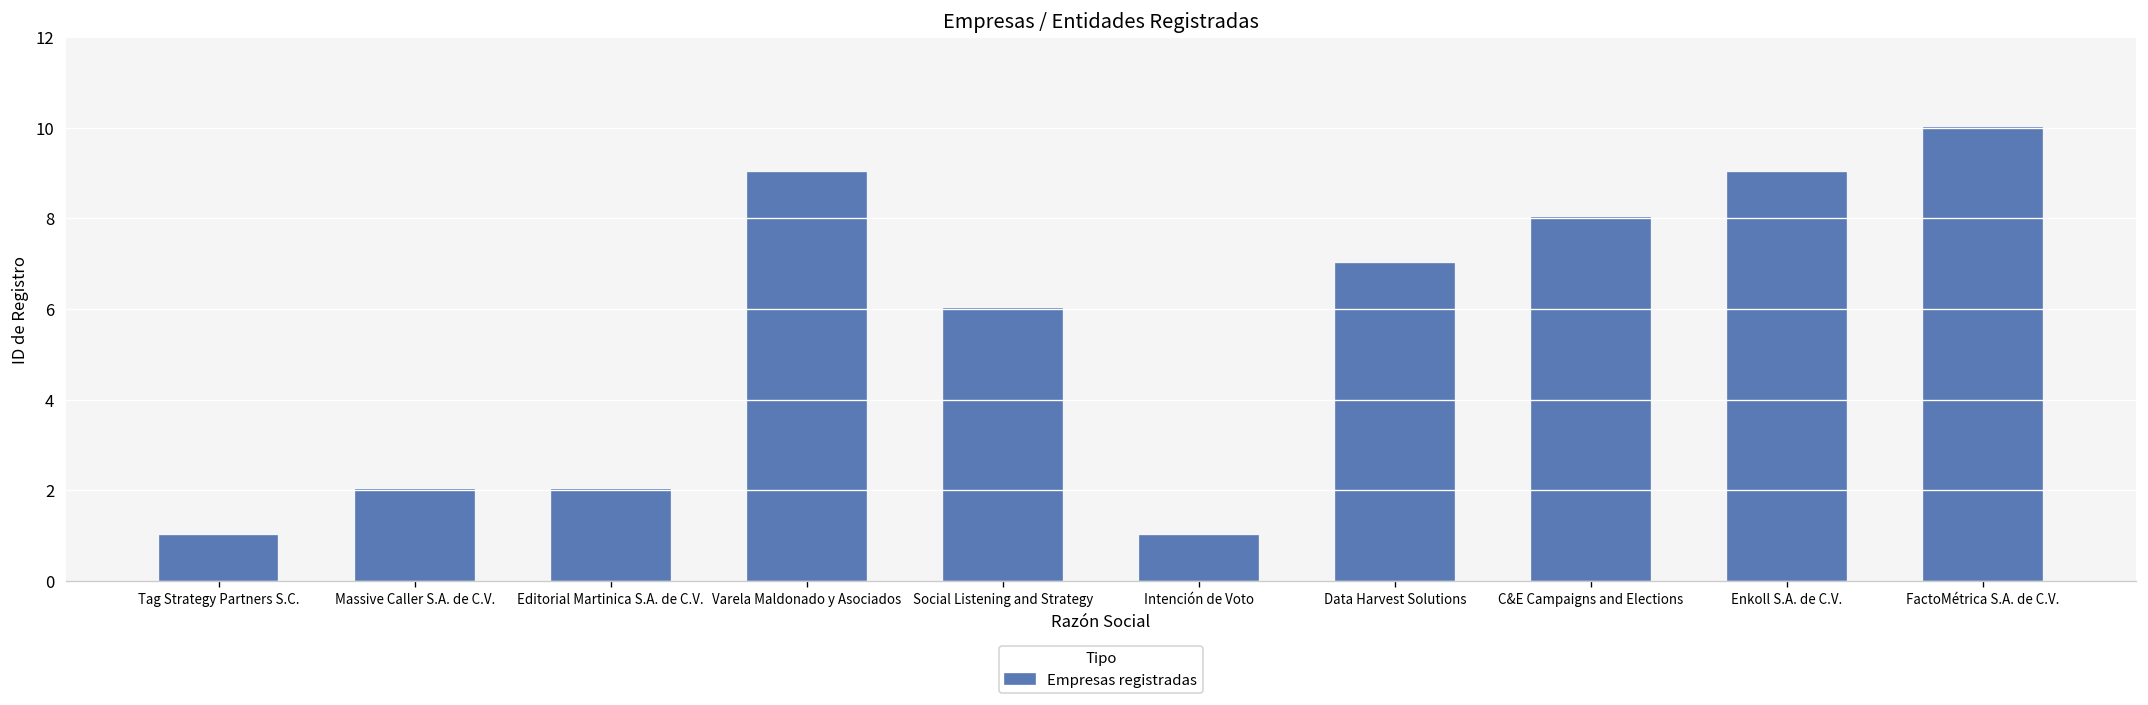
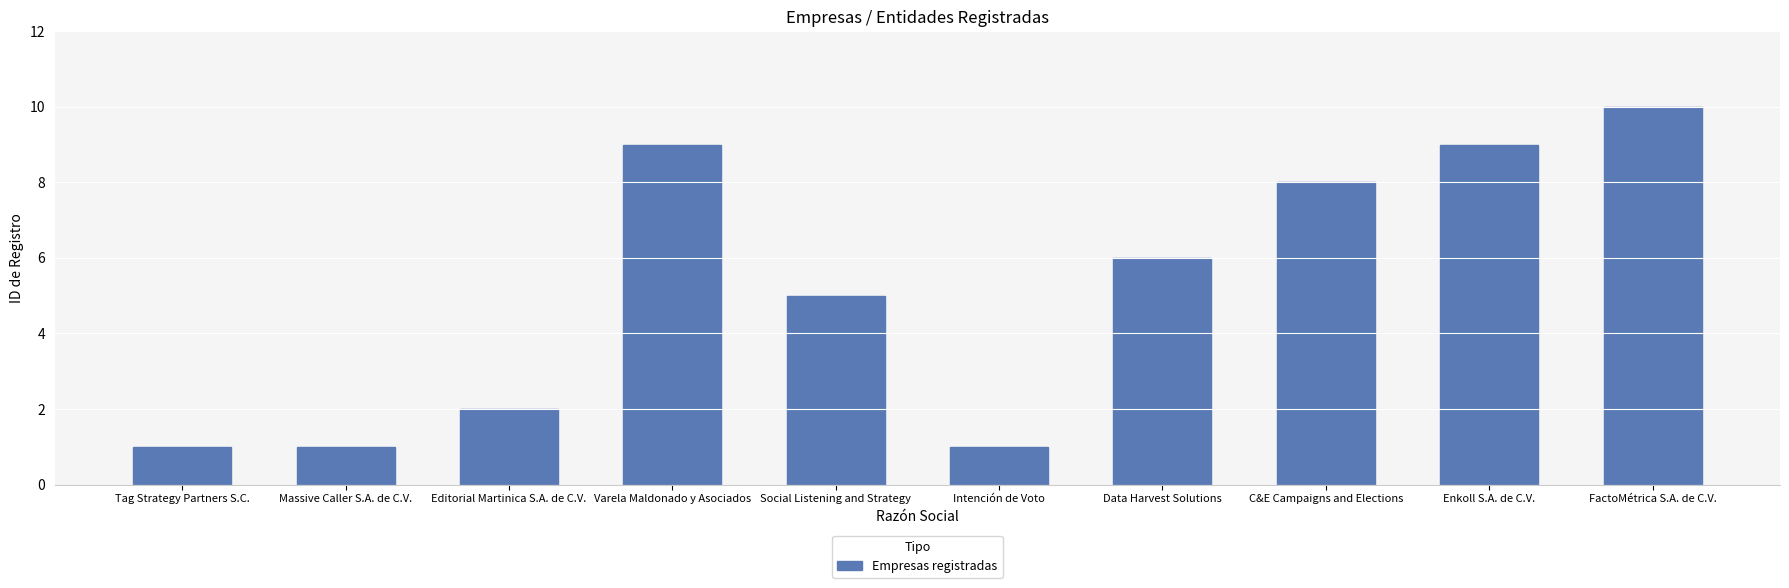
  {
    "Tag Strategy Partners S.C.": 1,
-   "Massive Caller S.A. de C.V.": 2,
+   "Massive Caller S.A. de C.V.": 1,
    "Editorial Martinica S.A. de C.V.": 2,
    "Varela Maldonado y Asociados": 9,
-   "Social Listening and Strategy": 6,
+   "Social Listening and Strategy": 5,
    "Intención de Voto": 1,
-   "Data Harvest Solutions": 7,
+   "Data Harvest Solutions": 6,
    "C&E Campaigns and Elections": 8,
    "Enkoll S.A. de C.V.": 9,
    "FactoMétrica S.A. de C.V.": 10
  }
